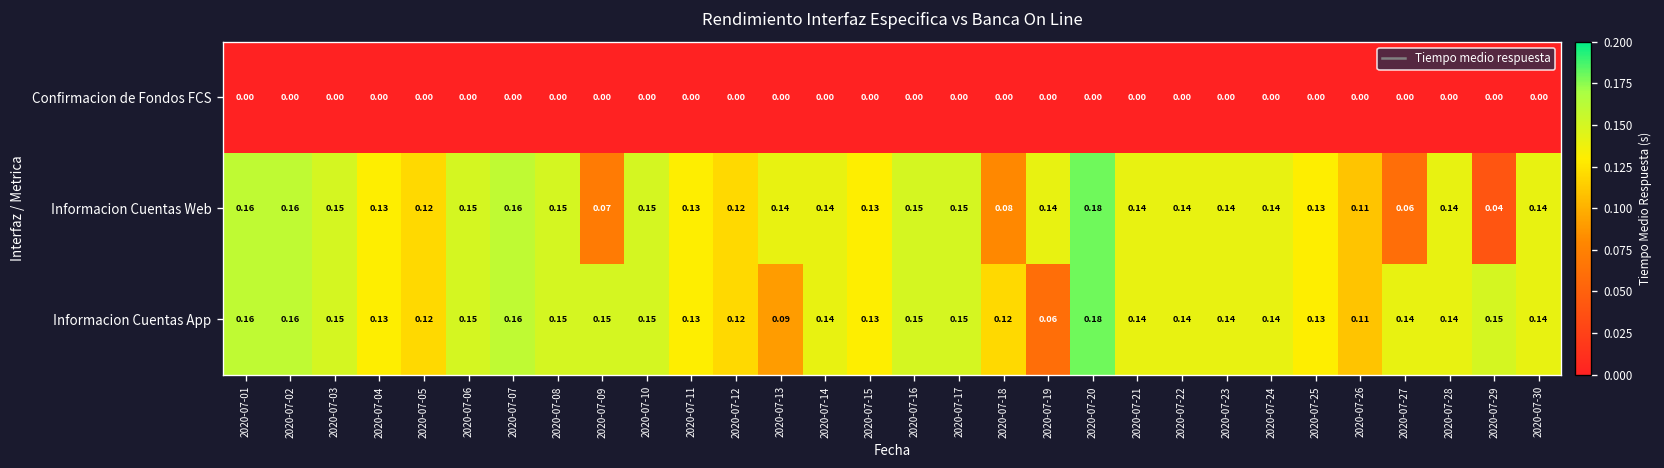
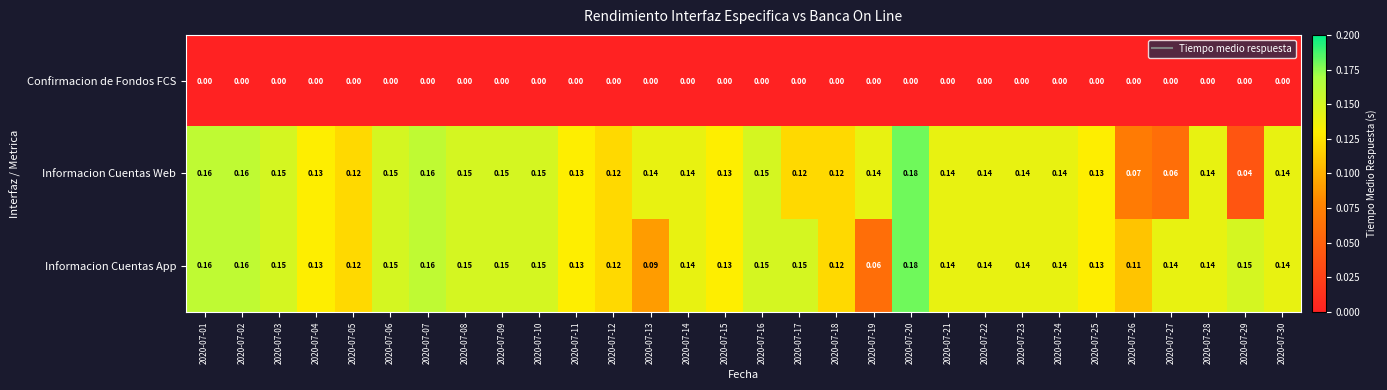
  {
    "Confirmacion de Fondos FCS": {
      "2020-07-01": 0.00,
      "2020-07-02": 0.00,
      "2020-07-03": 0.00,
      "2020-07-04": 0.00,
      "2020-07-05": 0.00,
      "2020-07-06": 0.00,
      "2020-07-07": 0.00,
      "2020-07-08": 0.00,
      "2020-07-09": 0.00,
      "2020-07-10": 0.00,
      "2020-07-11": 0.00,
      "2020-07-12": 0.00,
      "2020-07-13": 0.00,
      "2020-07-14": 0.00,
      "2020-07-15": 0.00,
      "2020-07-16": 0.00,
      "2020-07-17": 0.00,
      "2020-07-18": 0.00,
      "2020-07-19": 0.00,
      "2020-07-20": 0.00,
      "2020-07-21": 0.00,
      "2020-07-22": 0.00,
      "2020-07-23": 0.00,
      "2020-07-24": 0.00,
      "2020-07-25": 0.00,
      "2020-07-26": 0.00,
      "2020-07-27": 0.00,
      "2020-07-28": 0.00,
      "2020-07-29": 0.00,
      "2020-07-30": 0.00
    },
    "Informacion Cuentas Web": {
      "2020-07-01": 0.16,
      "2020-07-02": 0.16,
      "2020-07-03": 0.15,
      "2020-07-04": 0.13,
      "2020-07-05": 0.12,
      "2020-07-06": 0.15,
      "2020-07-07": 0.16,
      "2020-07-08": 0.15,
-     "2020-07-09": 0.07,
+     "2020-07-09": 0.15,
      "2020-07-10": 0.15,
      "2020-07-11": 0.13,
      "2020-07-12": 0.12,
      "2020-07-13": 0.14,
      "2020-07-14": 0.14,
      "2020-07-15": 0.13,
      "2020-07-16": 0.15,
-     "2020-07-17": 0.15,
-     "2020-07-18": 0.08,
+     "2020-07-17": 0.12,
+     "2020-07-18": 0.12,
      "2020-07-19": 0.14,
      "2020-07-20": 0.18,
      "2020-07-21": 0.14,
      "2020-07-22": 0.14,
      "2020-07-23": 0.14,
      "2020-07-24": 0.14,
      "2020-07-25": 0.13,
-     "2020-07-26": 0.11,
+     "2020-07-26": 0.07,
      "2020-07-27": 0.06,
      "2020-07-28": 0.14,
      "2020-07-29": 0.04,
      "2020-07-30": 0.14
    },
    "Informacion Cuentas App": {
      "2020-07-01": 0.16,
      "2020-07-02": 0.16,
      "2020-07-03": 0.15,
      "2020-07-04": 0.13,
      "2020-07-05": 0.12,
      "2020-07-06": 0.15,
      "2020-07-07": 0.16,
      "2020-07-08": 0.15,
      "2020-07-09": 0.15,
      "2020-07-10": 0.15,
      "2020-07-11": 0.13,
      "2020-07-12": 0.12,
      "2020-07-13": 0.09,
      "2020-07-14": 0.14,
      "2020-07-15": 0.13,
      "2020-07-16": 0.15,
      "2020-07-17": 0.15,
      "2020-07-18": 0.12,
      "2020-07-19": 0.06,
      "2020-07-20": 0.18,
      "2020-07-21": 0.14,
      "2020-07-22": 0.14,
      "2020-07-23": 0.14,
      "2020-07-24": 0.14,
      "2020-07-25": 0.13,
      "2020-07-26": 0.11,
      "2020-07-27": 0.14,
      "2020-07-28": 0.14,
      "2020-07-29": 0.15,
      "2020-07-30": 0.14
    }
  }
